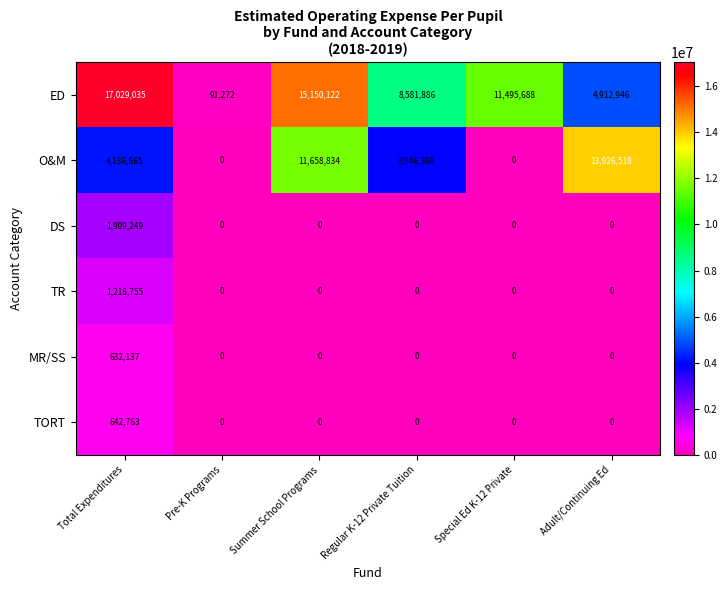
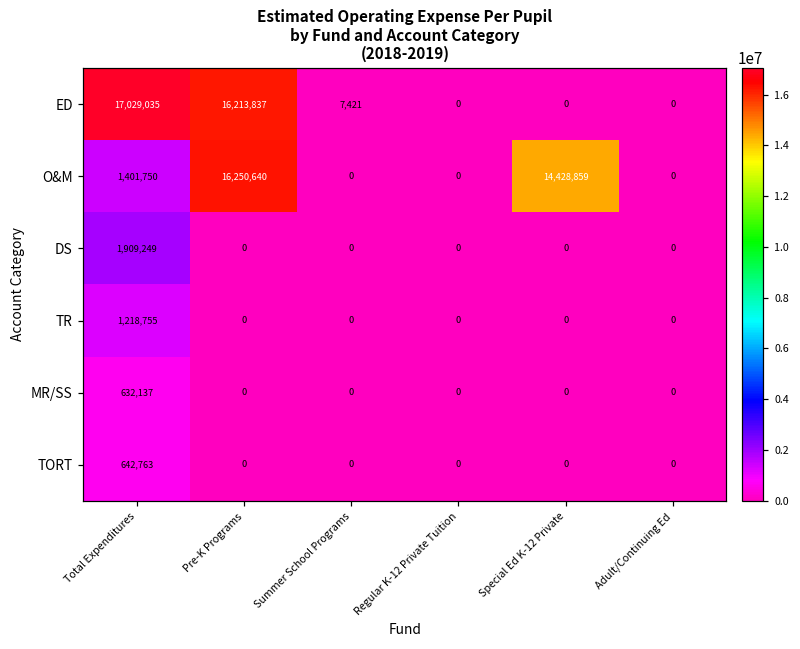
  {
    "ED": {
      "Total Expenditures": "17,029,035",
-     "Pre-K Programs": "91,272",
-     "Summer School Programs": "15,150,122",
-     "Regular K-12 Private Tuition": "8,581,886",
-     "Special Ed K-12 Private": "11,495,688",
-     "Adult/Continuing Ed": "4,912,946"
+     "Pre-K Programs": "16,213,837",
+     "Summer School Programs": "7,421",
+     "Regular K-12 Private Tuition": "0",
+     "Special Ed K-12 Private": "0",
+     "Adult/Continuing Ed": "0"
    },
    "O&M": {
-     "Total Expenditures": "4,136,665",
-     "Pre-K Programs": "0",
-     "Summer School Programs": "11,658,834",
-     "Regular K-12 Private Tuition": "3,946,369",
-     "Special Ed K-12 Private": "0",
-     "Adult/Continuing Ed": "13,926,518"
+     "Total Expenditures": "1,401,750",
+     "Pre-K Programs": "16,250,640",
+     "Summer School Programs": "0",
+     "Regular K-12 Private Tuition": "0",
+     "Special Ed K-12 Private": "14,428,859",
+     "Adult/Continuing Ed": "0"
    },
    "DS": {
      "Total Expenditures": "1,909,249",
      "Pre-K Programs": "0",
      "Summer School Programs": "0",
      "Regular K-12 Private Tuition": "0",
      "Special Ed K-12 Private": "0",
      "Adult/Continuing Ed": "0"
    },
    "TR": {
      "Total Expenditures": "1,218,755",
      "Pre-K Programs": "0",
      "Summer School Programs": "0",
      "Regular K-12 Private Tuition": "0",
      "Special Ed K-12 Private": "0",
      "Adult/Continuing Ed": "0"
    },
    "MR/SS": {
      "Total Expenditures": "632,137",
      "Pre-K Programs": "0",
      "Summer School Programs": "0",
      "Regular K-12 Private Tuition": "0",
      "Special Ed K-12 Private": "0",
      "Adult/Continuing Ed": "0"
    },
    "TORT": {
      "Total Expenditures": "642,763",
      "Pre-K Programs": "0",
      "Summer School Programs": "0",
      "Regular K-12 Private Tuition": "0",
      "Special Ed K-12 Private": "0",
      "Adult/Continuing Ed": "0"
    }
  }
